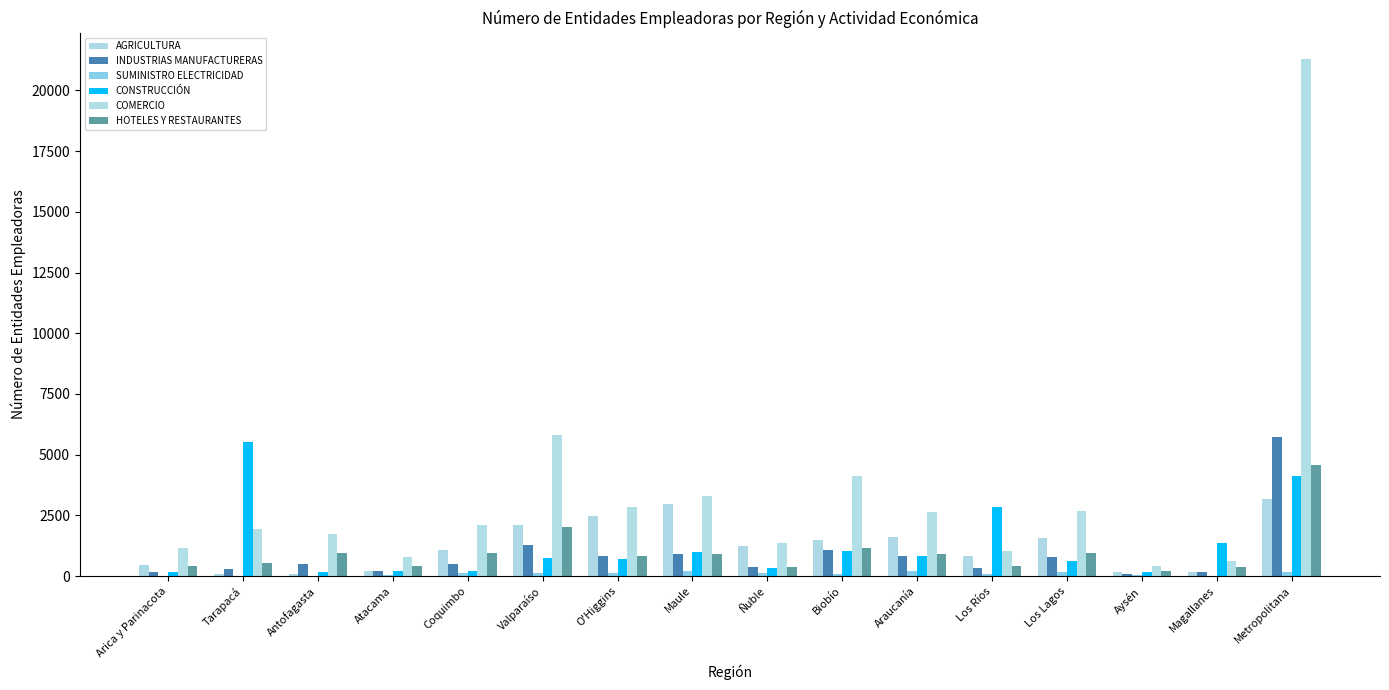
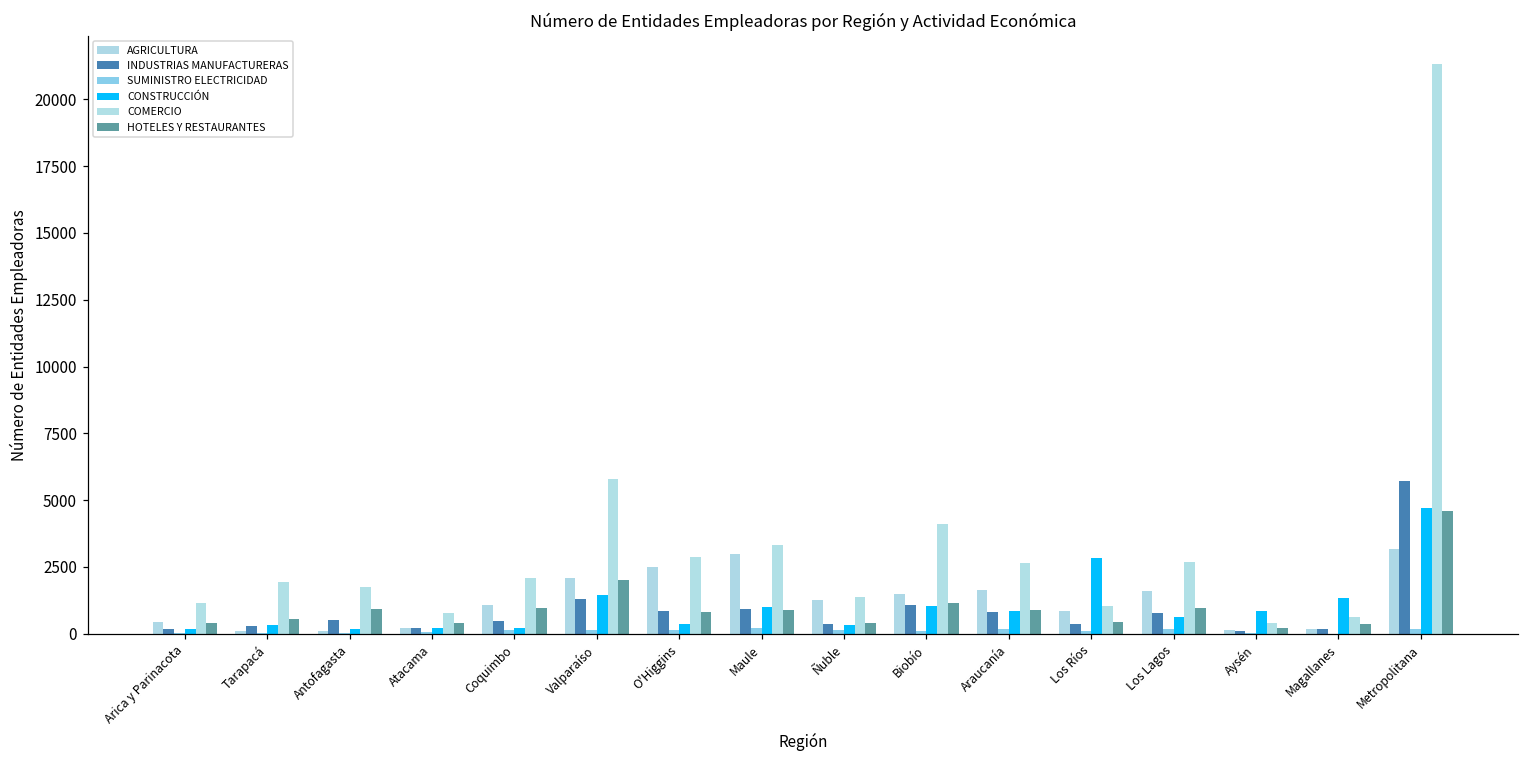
  {
    "CONSTRUCCIÓN": {
      "Arica y Parinacota": 200,
-     "Tarapacá": 5500,
+     "Tarapacá": 300,
      "Antofagasta": 200,
      "Atacama": 200,
      "Coquimbo": 200,
-     "Valparaíso": 800,
-     "O'Higgins": 700,
+     "Valparaíso": 1500,
+     "O'Higgins": 400,
      "Maule": 1000,
      "Ñuble": 300,
      "Biobío": 1000,
      "Araucanía": 800,
      "Los Ríos": 2800,
      "Los Lagos": 600,
-     "Aysén": 200,
+     "Aysén": 900,
      "Magallanes": 1300,
-     "Metropolitana": 4100
+     "Metropolitana": 4700
    }
  }
